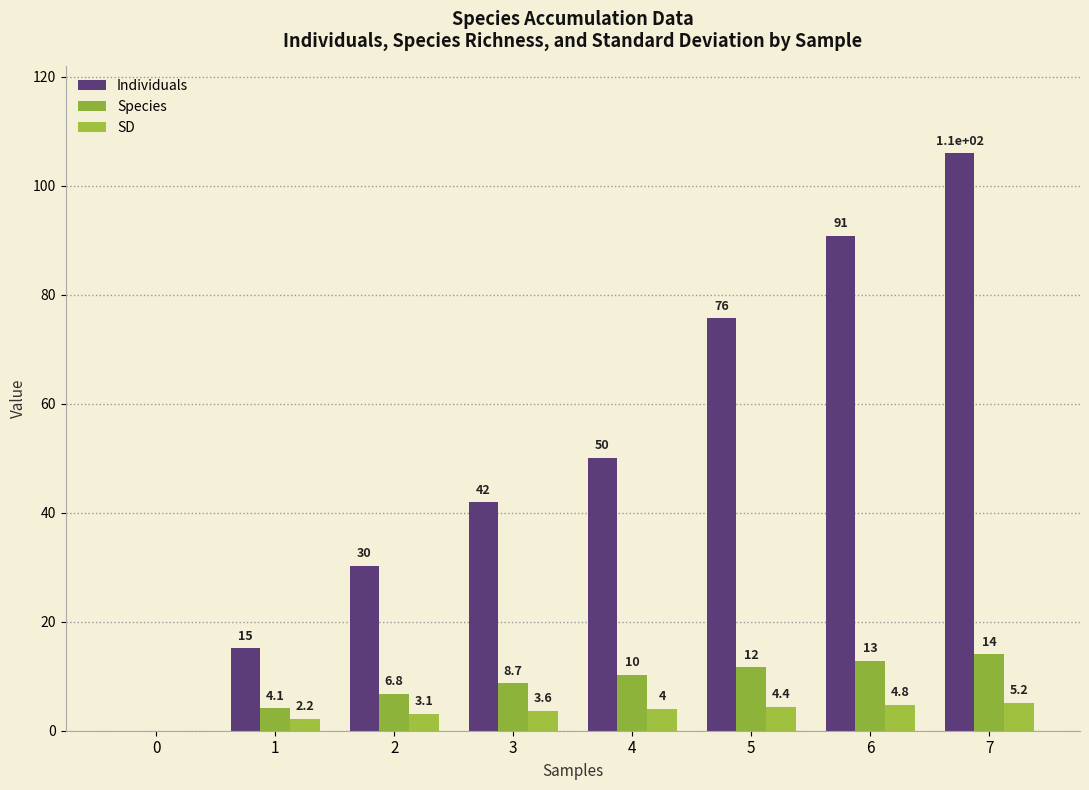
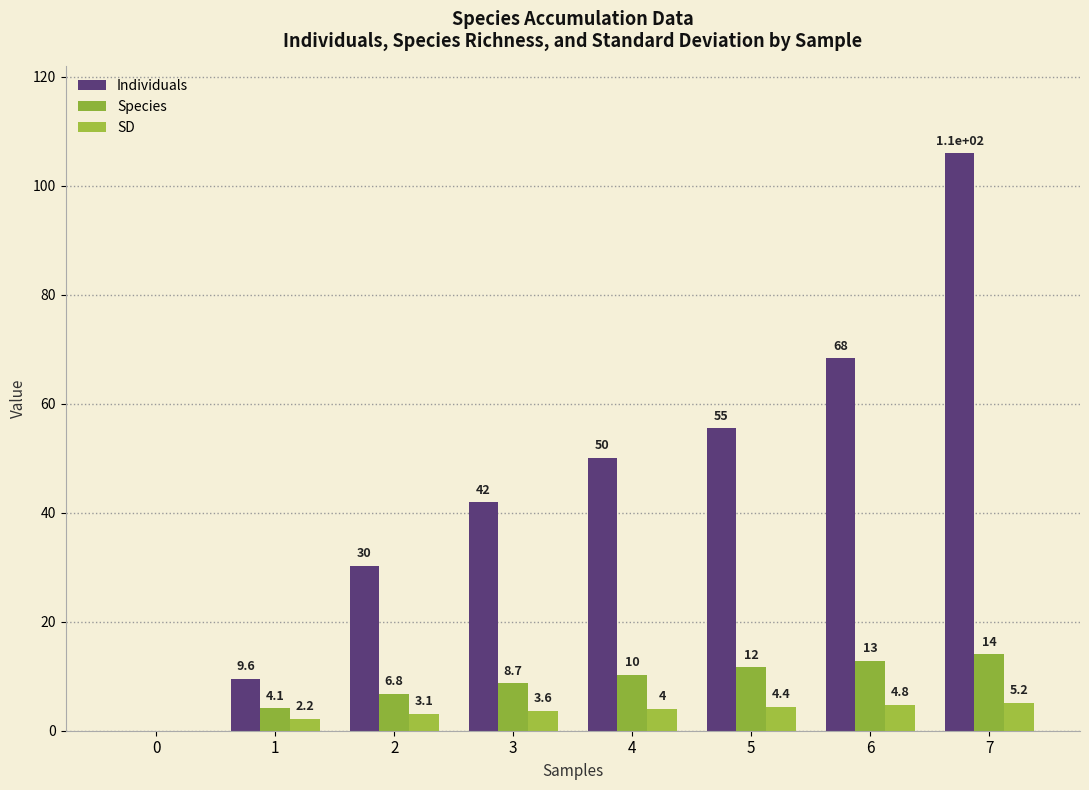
  {
    "Individuals": {
-     "1": 15,
+     "1": 9.6,
      "2": 30,
      "3": 42,
      "4": 50,
-     "5": 76,
-     "6": 91
+     "5": 55,
+     "6": 68
    }
  }
